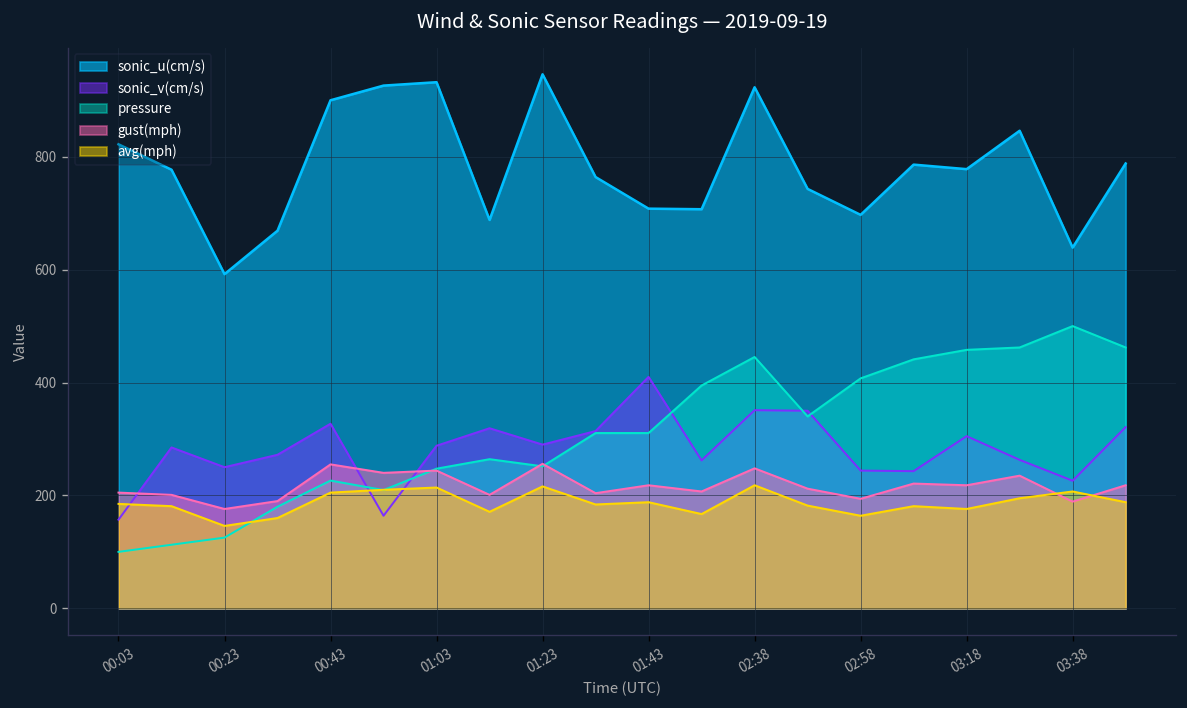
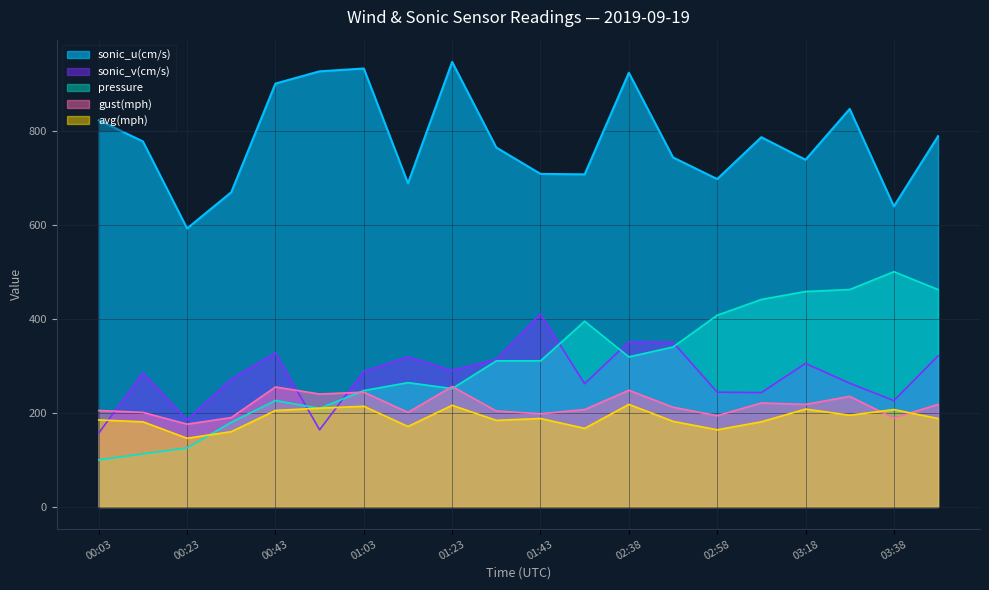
  {
    "sonic_u(cm/s)": {
      "00:23": 590,
      "00:43": 900,
      "01:03": 930,
      "01:23": 950,
      "01:43": 710,
      "02:38": 920,
      "02:58": 700,
-     "03:18": 780,
+     "03:18": 740,
      "03:38": 640
    },
    "sonic_v(cm/s)": {
      "00:03": 160,
-     "00:23": 250,
+     "00:23": 190,
      "00:43": 330,
      "01:03": 290,
      "01:23": 290,
      "01:43": 410,
      "02:38": 350,
      "02:58": 240,
      "03:18": 310,
      "03:38": 230
    },
    "pressure": {
      "00:03": 100,
      "00:23": 130,
      "00:43": 230,
      "01:43": 310,
-     "02:38": 450,
+     "02:38": 320,
      "02:58": 410,
      "03:18": 460,
      "03:38": 500
    },
    "gust(mph)": {
      "00:03": 210,
      "00:23": 180,
      "00:43": 260,
-     "01:43": 220,
+     "01:43": 200,
      "02:38": 250,
      "02:58": 190,
      "03:18": 220,
      "03:38": 190
    },
    "avg(mph)": {
      "00:03": 190,
      "00:23": 150,
      "00:43": 210,
      "01:03": 210,
      "01:23": 220,
      "01:43": 190,
      "02:38": 220,
      "02:58": 160,
-     "03:18": 180,
+     "03:18": 210,
      "03:38": 210
    }
  }
